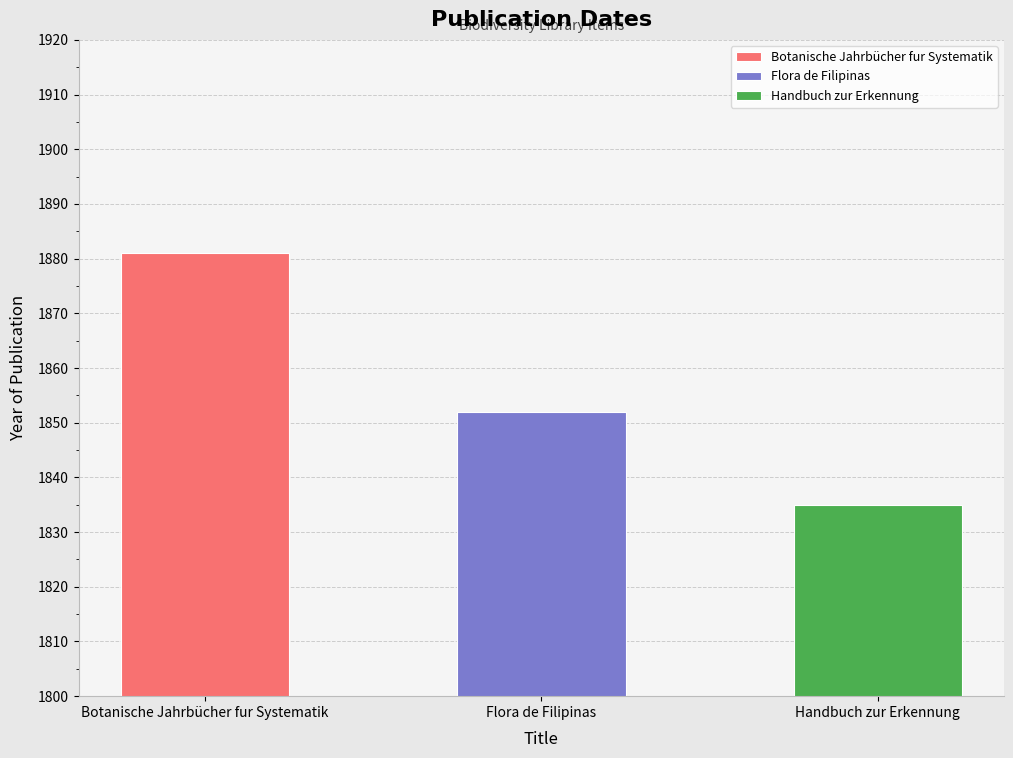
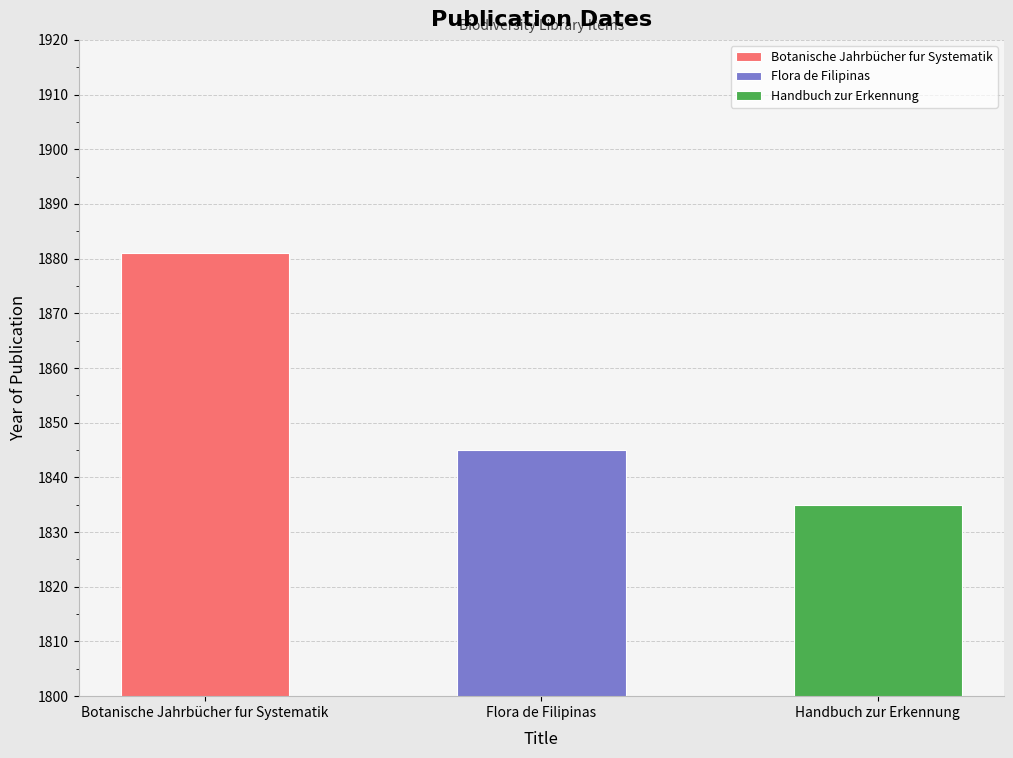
  {
    "Botanische Jahrbücher fur Systematik": 1881,
-   "Flora de Filipinas": 1852,
+   "Flora de Filipinas": 1845,
    "Handbuch zur Erkennung": 1835
  }
